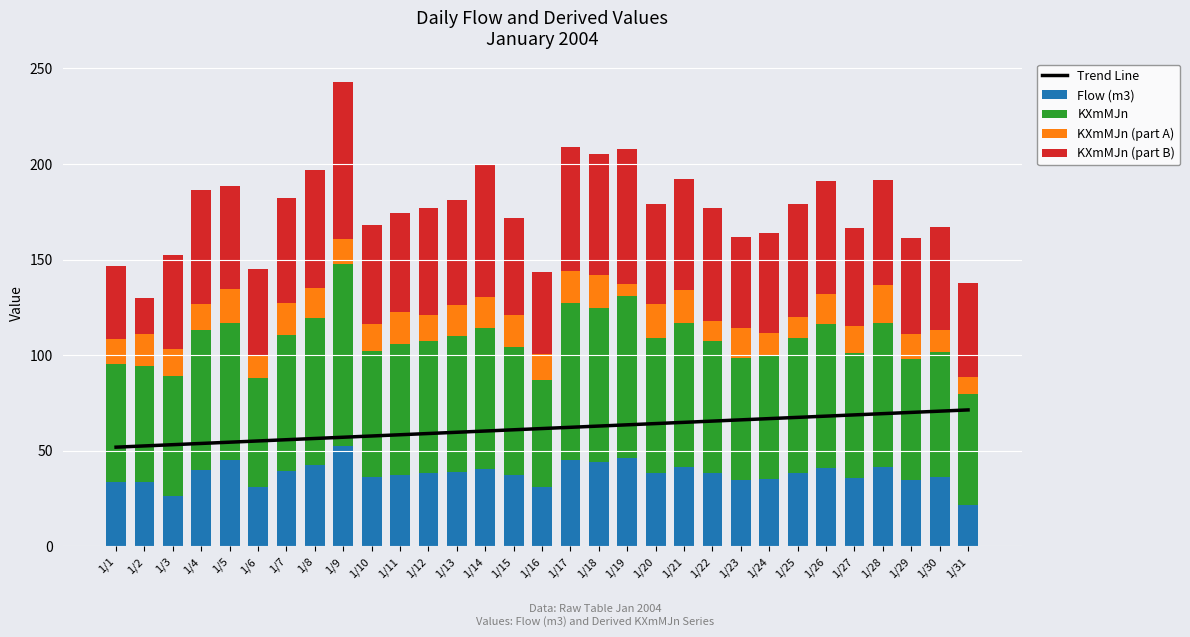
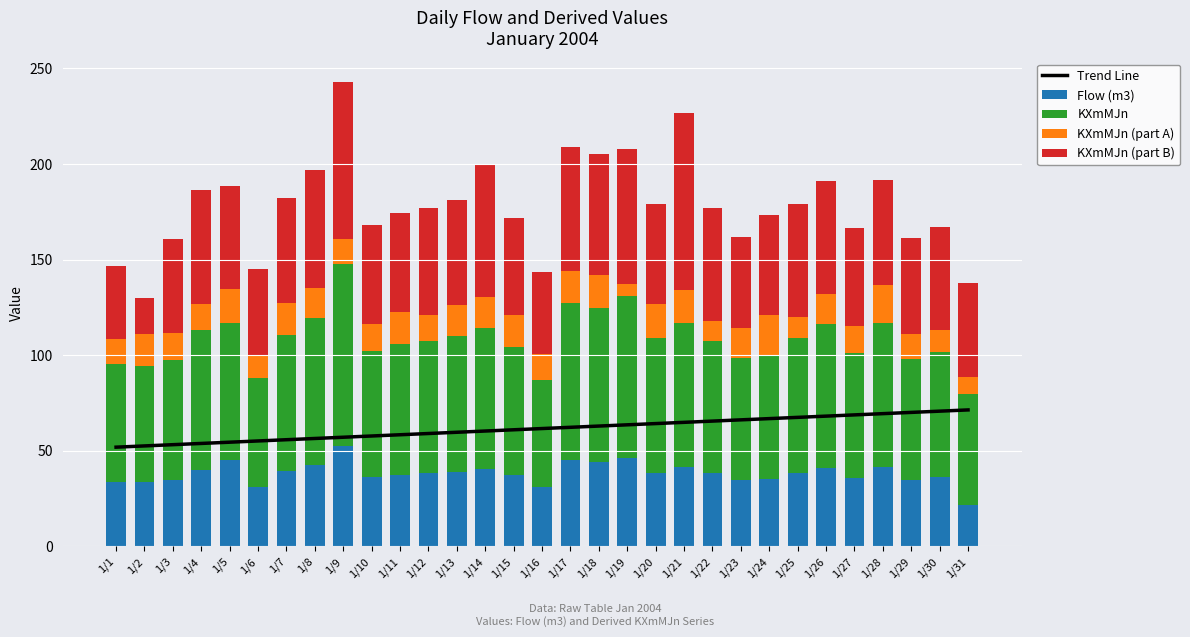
  {
    "Flow (m3)": {
      "1/1": 34,
      "1/2": 33,
-     "1/3": 26,
+     "1/3": 35,
      "1/4": 40,
      "1/5": 45,
      "1/6": 31,
      "1/7": 39,
      "1/8": 43,
      "1/9": 52,
      "1/10": 36,
      "1/11": 38,
      "1/12": 38,
      "1/13": 39,
      "1/14": 41,
      "1/15": 37,
      "1/16": 31,
      "1/17": 45,
      "1/18": 44,
      "1/19": 46,
      "1/20": 39,
      "1/21": 42,
      "1/22": 38,
      "1/23": 35,
      "1/24": 35,
      "1/25": 39,
      "1/26": 41,
      "1/27": 36,
      "1/28": 41,
      "1/29": 35,
      "1/30": 36,
      "1/31": 22
    },
    "Trend Line": {
      "1/1": 52,
      "1/2": 53,
      "1/3": 53,
      "1/4": 54,
      "1/5": 55,
      "1/6": 55,
      "1/7": 56,
      "1/8": 56,
      "1/9": 57,
      "1/10": 58,
      "1/11": 58,
      "1/12": 59,
      "1/13": 60,
      "1/14": 60,
      "1/15": 61,
      "1/16": 62,
      "1/17": 62,
      "1/18": 63,
      "1/19": 64,
      "1/20": 64,
      "1/21": 65,
      "1/22": 66,
      "1/23": 66,
      "1/24": 67,
      "1/25": 68,
      "1/26": 68,
      "1/27": 69,
      "1/28": 69,
      "1/29": 70,
      "1/30": 71,
      "1/31": 71
    },
    "KXmMJn": {
      "1/1": 62,
      "1/2": 61,
      "1/3": 63,
      "1/4": 73,
      "1/5": 72,
      "1/6": 57,
      "1/7": 71,
      "1/8": 77,
      "1/9": 95,
      "1/10": 66,
      "1/11": 68,
      "1/12": 69,
      "1/13": 71,
      "1/14": 74,
      "1/15": 67,
      "1/16": 56,
      "1/17": 82,
      "1/18": 81,
      "1/19": 84,
      "1/20": 70,
      "1/21": 75,
      "1/22": 69,
      "1/23": 64,
      "1/24": 64,
      "1/25": 70,
      "1/26": 75,
      "1/27": 65,
      "1/28": 75,
      "1/29": 63,
      "1/30": 66,
      "1/31": 58
    },
    "KXmMJn (part A)": {
      "1/1": 13,
      "1/2": 17,
      "1/3": 14,
      "1/4": 14,
      "1/5": 17,
      "1/6": 12,
      "1/7": 17,
      "1/8": 15,
      "1/9": 13,
      "1/10": 14,
      "1/11": 17,
      "1/12": 13,
      "1/13": 16,
      "1/14": 16,
      "1/15": 17,
      "1/16": 13,
      "1/17": 17,
      "1/18": 17,
      "1/19": 7,
      "1/20": 18,
      "1/21": 18,
      "1/22": 10,
      "1/23": 16,
-     "1/24": 12,
+     "1/24": 22,
      "1/25": 11,
      "1/26": 16,
      "1/27": 14,
      "1/28": 20,
      "1/29": 13,
      "1/30": 12,
      "1/31": 9
    },
    "KXmMJn (part B)": {
      "1/1": 38,
      "1/2": 19,
      "1/3": 49,
      "1/4": 59,
      "1/5": 54,
      "1/6": 45,
      "1/7": 55,
      "1/8": 62,
      "1/9": 82,
      "1/10": 51,
      "1/11": 51,
      "1/12": 56,
      "1/13": 55,
      "1/14": 69,
      "1/15": 51,
      "1/16": 43,
      "1/17": 65,
      "1/18": 63,
      "1/19": 71,
      "1/20": 52,
-     "1/21": 58,
+     "1/21": 92,
      "1/22": 59,
      "1/23": 48,
      "1/24": 52,
      "1/25": 59,
      "1/26": 59,
      "1/27": 51,
      "1/28": 55,
      "1/29": 50,
      "1/30": 54,
      "1/31": 49
    }
  }
